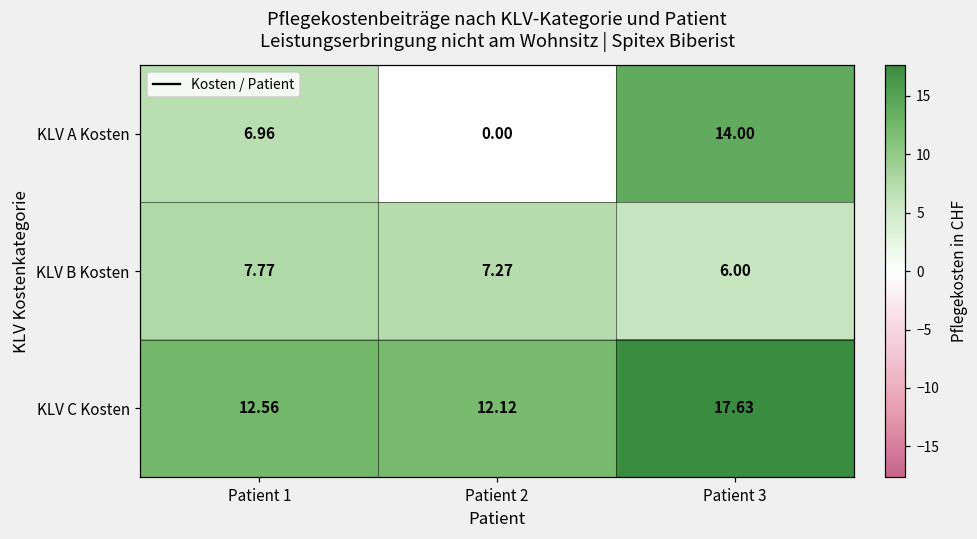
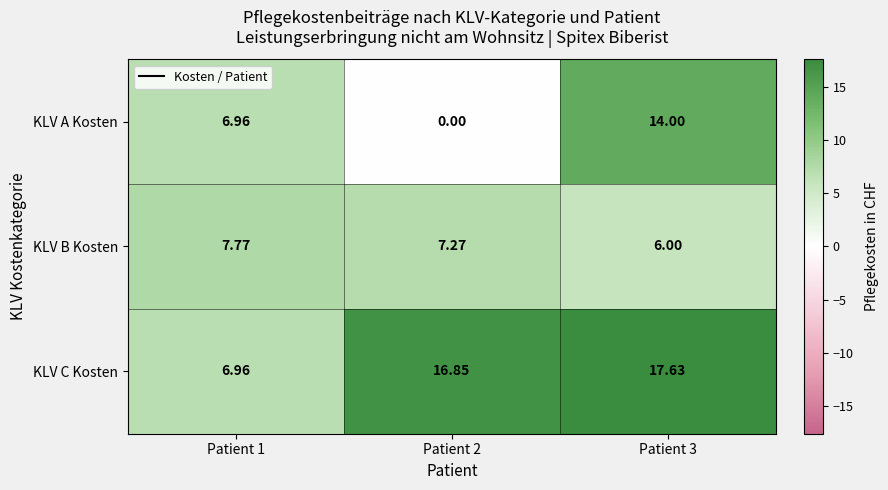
  {
    "KLV A Kosten": {
      "Patient 1": 6.96,
      "Patient 2": 0.00,
      "Patient 3": 14.00
    },
    "KLV B Kosten": {
      "Patient 1": 7.77,
      "Patient 2": 7.27,
      "Patient 3": 6.00
    },
    "KLV C Kosten": {
-     "Patient 1": 12.56,
-     "Patient 2": 12.12,
+     "Patient 1": 6.96,
+     "Patient 2": 16.85,
      "Patient 3": 17.63
    }
  }
